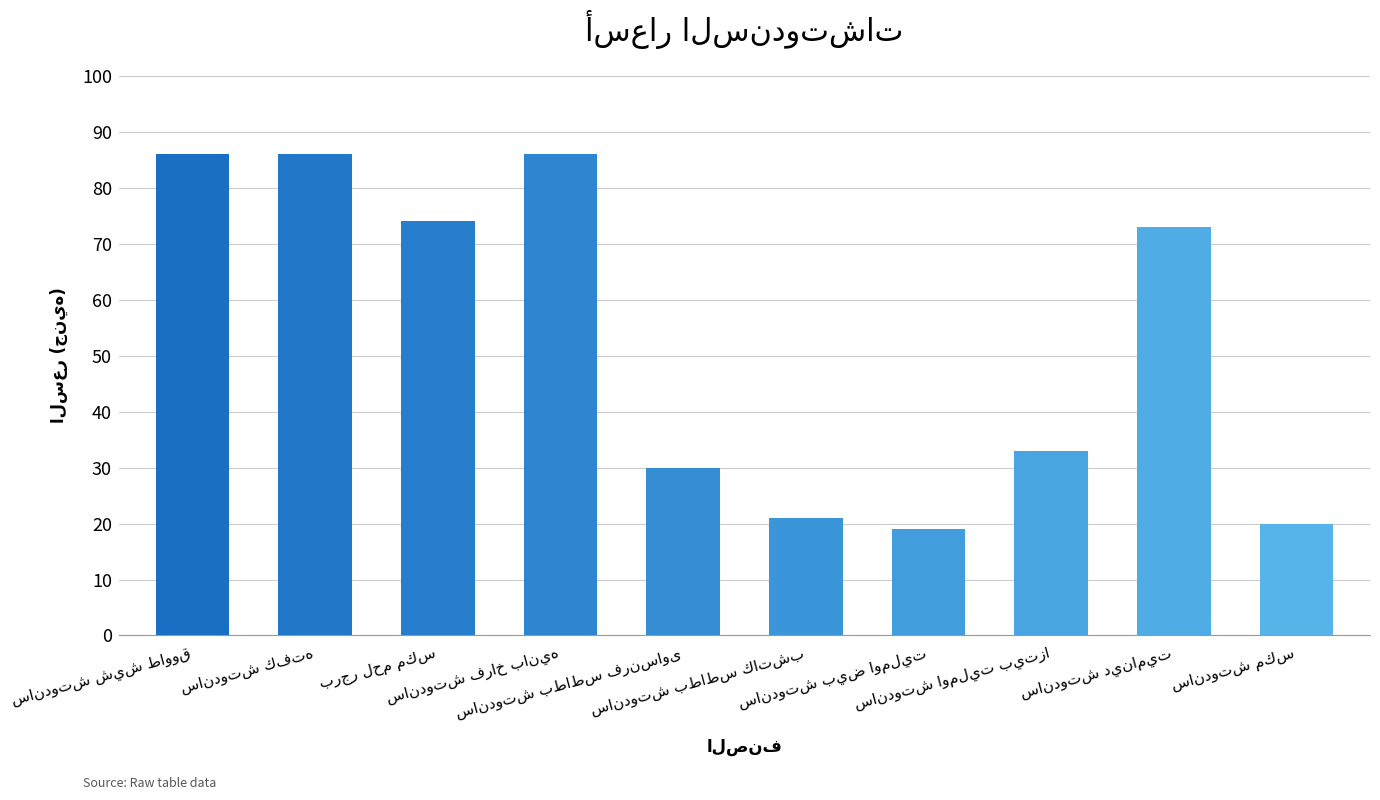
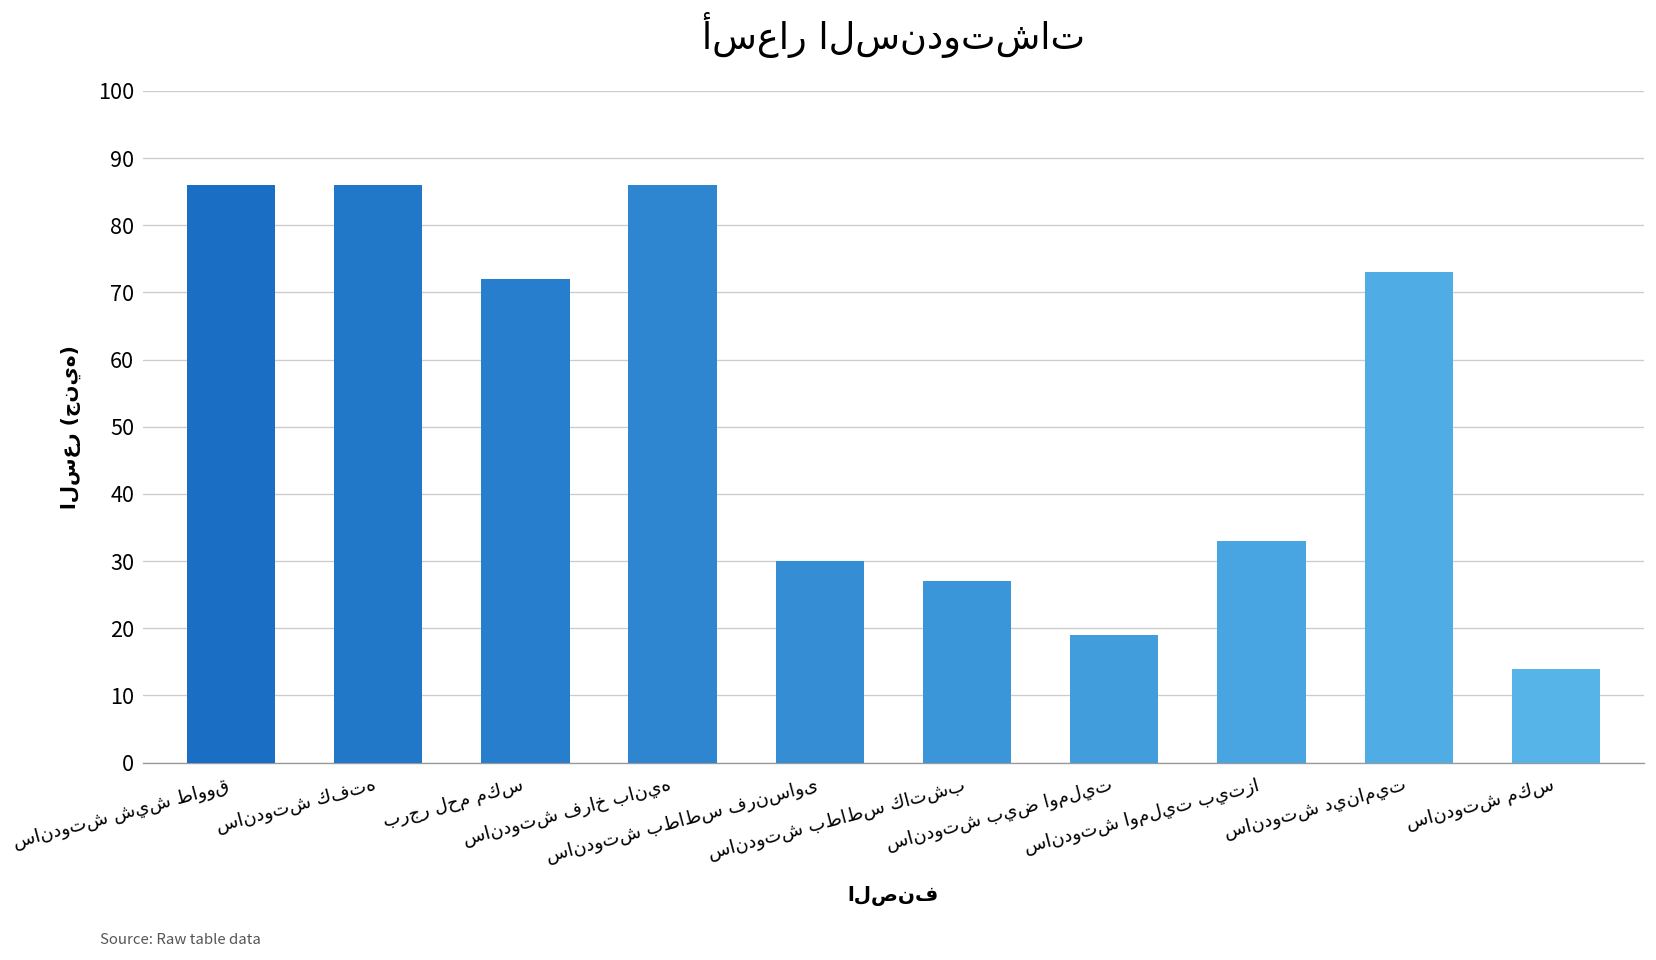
  {
    "ساندوتش شيش طاووق": 86,
    "ساندوتش كفته": 86,
-   "برجر لحم مكس": 74,
+   "برجر لحم مكس": 72,
    "ساندوتش فراخ بانيه": 86,
    "ساندوتش بطاطس فرنساوى": 30,
-   "ساندوتش بطاطس كاتشب": 21,
+   "ساندوتش بطاطس كاتشب": 27,
    "ساندوتش بيض اومليت": 19,
    "ساندوتش اومليت بيتزا": 33,
    "ساندوتش ديناميت": 73,
-   "ساندوتش مكس": 20
+   "ساندوتش مكس": 14
  }
